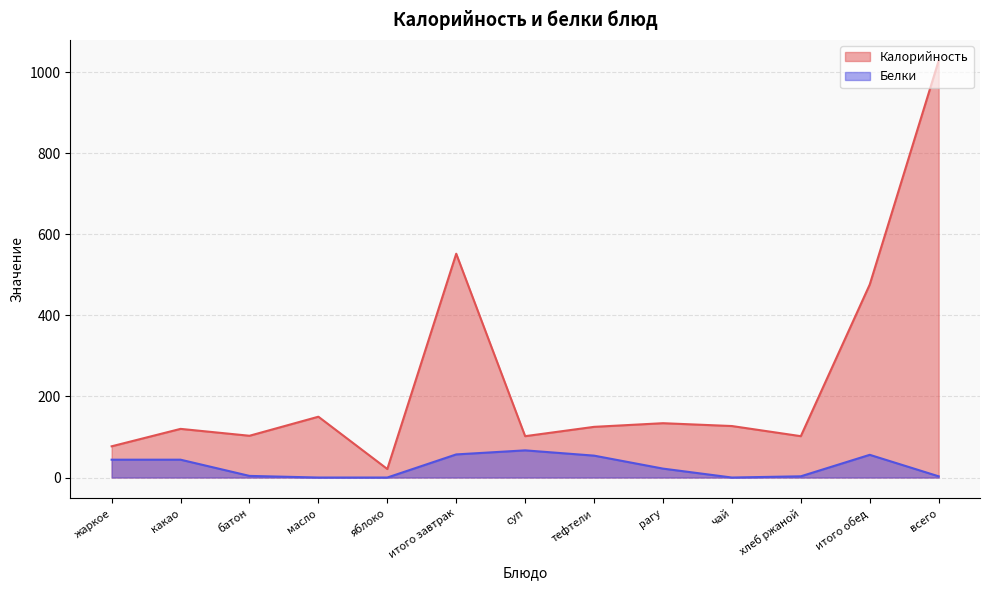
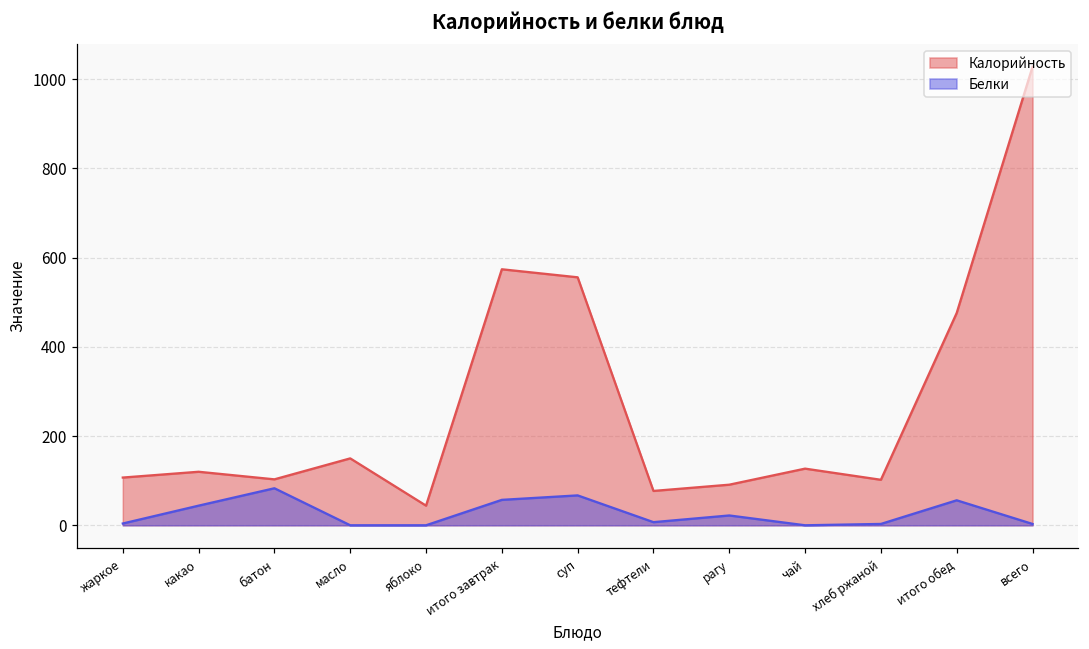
  {
    "Калорийность": {
-     "жаркое": 80,
+     "жаркое": 110,
      "какао": 120,
      "батон": 100,
      "масло": 150,
-     "яблоко": 20,
-     "итого завтрак": 550,
-     "суп": 100,
-     "тефтели": 130,
-     "рагу": 130,
+     "яблоко": 40,
+     "итого завтрак": 570,
+     "суп": 560,
+     "тефтели": 80,
+     "рагу": 90,
      "чай": 130,
      "хлеб ржаной": 100,
      "итого обед": 480
    },
    "Белки": {
-     "жаркое": 40,
+     "жаркое": 0,
      "какао": 40,
-     "батон": 0,
+     "батон": 80,
      "масло": 0,
      "яблоко": 0,
      "итого завтрак": 60,
      "суп": 70,
-     "тефтели": 50,
+     "тефтели": 10,
      "рагу": 20,
      "чай": 0,
      "хлеб ржаной": 0,
      "итого обед": 60,
      "всего": 0
    }
  }
